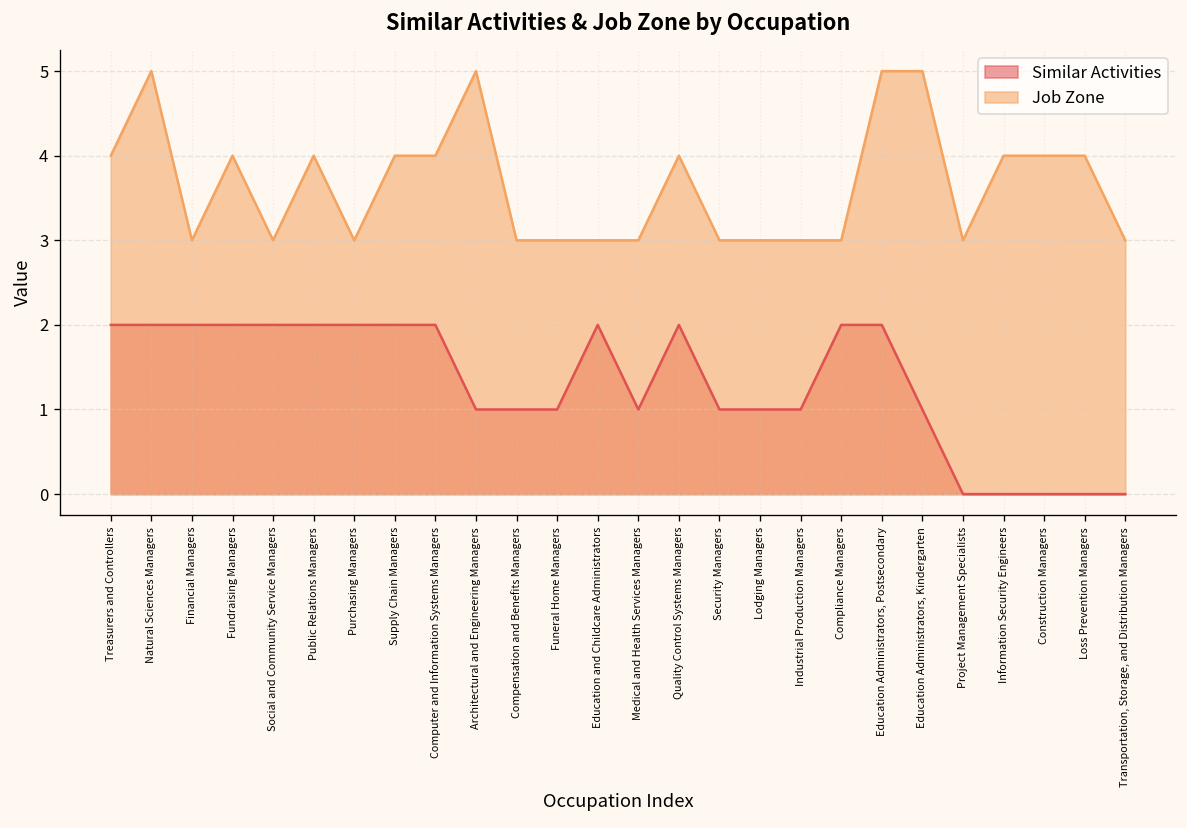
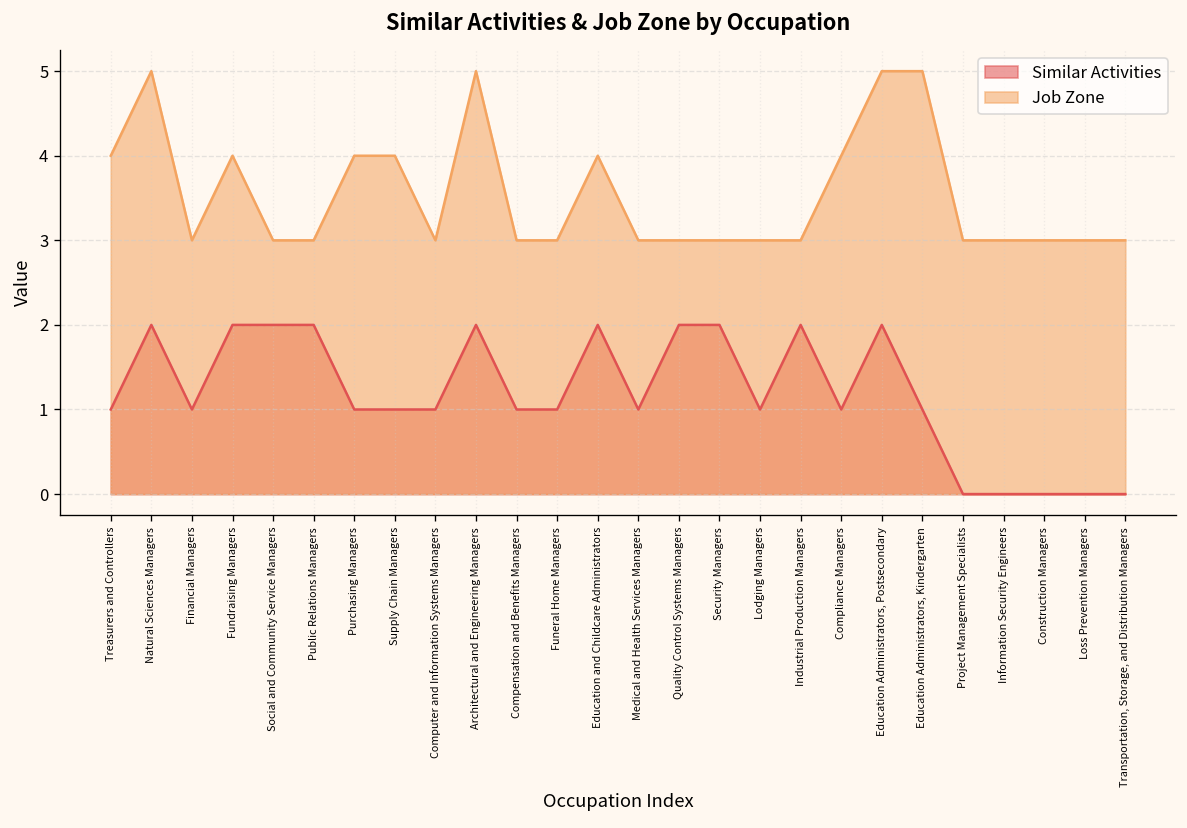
  {
    "Similar Activities": {
-     "Treasurers and Controllers": 2,
+     "Treasurers and Controllers": 1,
      "Natural Sciences Managers": 2,
-     "Financial Managers": 2,
+     "Financial Managers": 1,
      "Fundraising Managers": 2,
      "Social and Community Service Managers": 2,
      "Public Relations Managers": 2,
-     "Purchasing Managers": 2,
-     "Supply Chain Managers": 2,
-     "Computer and Information Systems Managers": 2,
-     "Architectural and Engineering Managers": 1,
+     "Purchasing Managers": 1,
+     "Supply Chain Managers": 1,
+     "Computer and Information Systems Managers": 1,
+     "Architectural and Engineering Managers": 2,
      "Compensation and Benefits Managers": 1,
      "Funeral Home Managers": 1,
      "Education and Childcare Administrators": 2,
      "Medical and Health Services Managers": 1,
      "Quality Control Systems Managers": 2,
-     "Security Managers": 1,
+     "Security Managers": 2,
      "Lodging Managers": 1,
-     "Industrial Production Managers": 1,
-     "Compliance Managers": 2,
+     "Industrial Production Managers": 2,
+     "Compliance Managers": 1,
      "Education Administrators, Postsecondary": 2,
      "Education Administrators, Kindergarten": 1,
      "Project Management Specialists": 0,
      "Information Security Engineers": 0,
      "Construction Managers": 0,
      "Loss Prevention Managers": 0,
      "Transportation, Storage, and Distribution Managers": 0
    },
    "Job Zone": {
      "Treasurers and Controllers": 4,
      "Natural Sciences Managers": 5,
      "Financial Managers": 3,
      "Fundraising Managers": 4,
      "Social and Community Service Managers": 3,
-     "Public Relations Managers": 4,
-     "Purchasing Managers": 3,
+     "Public Relations Managers": 3,
+     "Purchasing Managers": 4,
      "Supply Chain Managers": 4,
-     "Computer and Information Systems Managers": 4,
+     "Computer and Information Systems Managers": 3,
      "Architectural and Engineering Managers": 5,
      "Compensation and Benefits Managers": 3,
      "Funeral Home Managers": 3,
-     "Education and Childcare Administrators": 3,
+     "Education and Childcare Administrators": 4,
      "Medical and Health Services Managers": 3,
-     "Quality Control Systems Managers": 4,
+     "Quality Control Systems Managers": 3,
      "Security Managers": 3,
      "Lodging Managers": 3,
      "Industrial Production Managers": 3,
-     "Compliance Managers": 3,
+     "Compliance Managers": 4,
      "Education Administrators, Postsecondary": 5,
      "Education Administrators, Kindergarten": 5,
      "Project Management Specialists": 3,
-     "Information Security Engineers": 4,
-     "Construction Managers": 4,
-     "Loss Prevention Managers": 4,
+     "Information Security Engineers": 3,
+     "Construction Managers": 3,
+     "Loss Prevention Managers": 3,
      "Transportation, Storage, and Distribution Managers": 3
    }
  }
